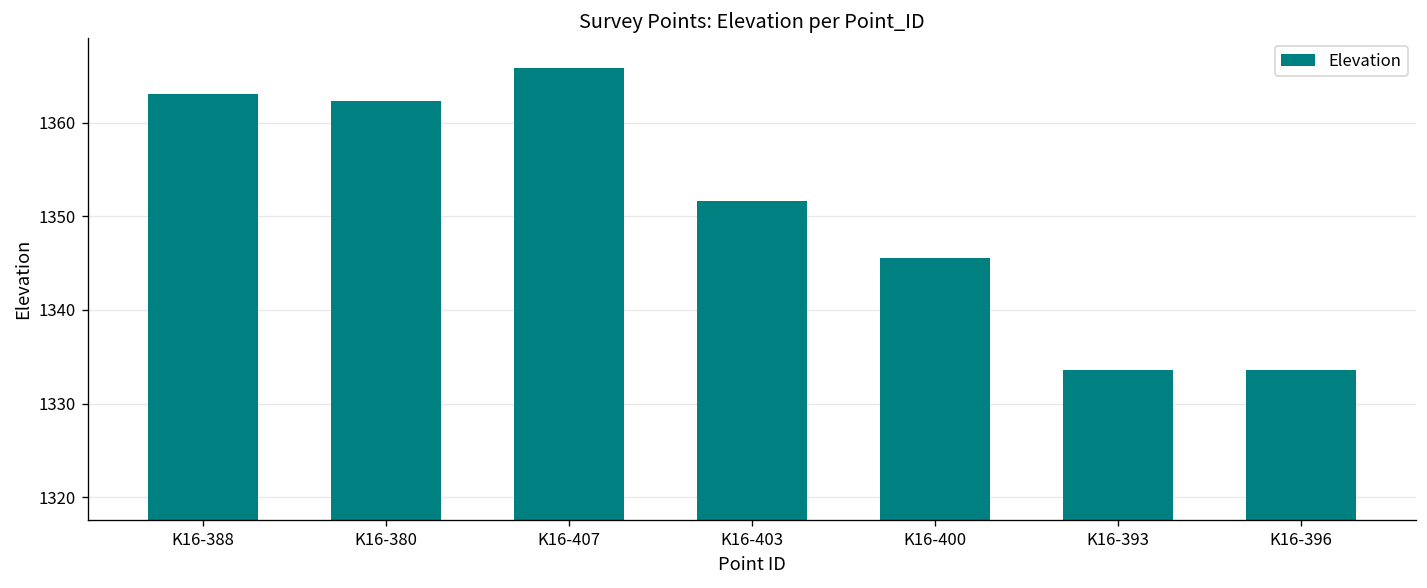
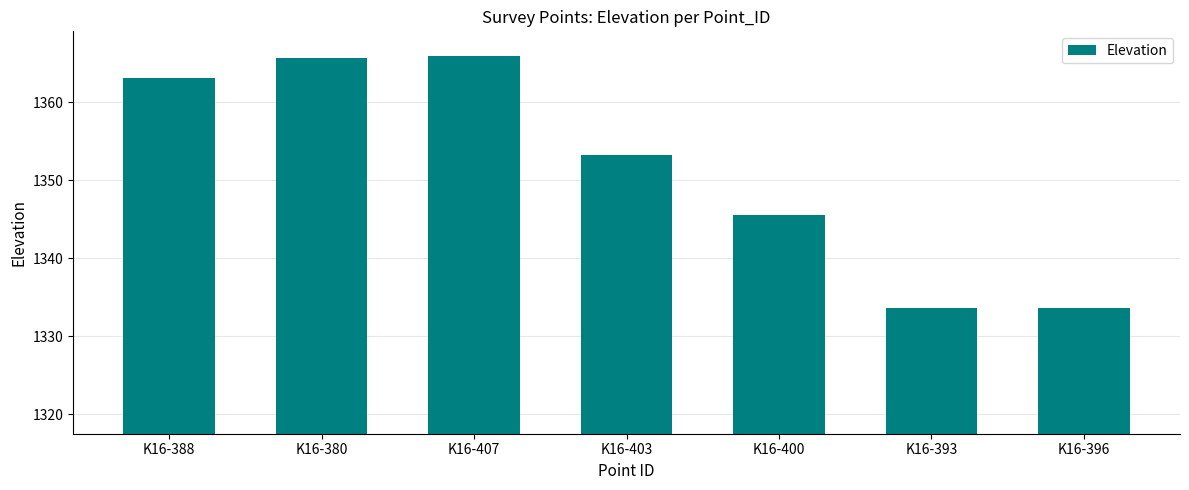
  {
    "K16-388": 1363,
-   "K16-380": 1362,
+   "K16-380": 1366,
    "K16-407": 1366,
-   "K16-403": 1352,
+   "K16-403": 1353,
    "K16-400": 1346,
    "K16-393": 1334,
    "K16-396": 1334
  }
